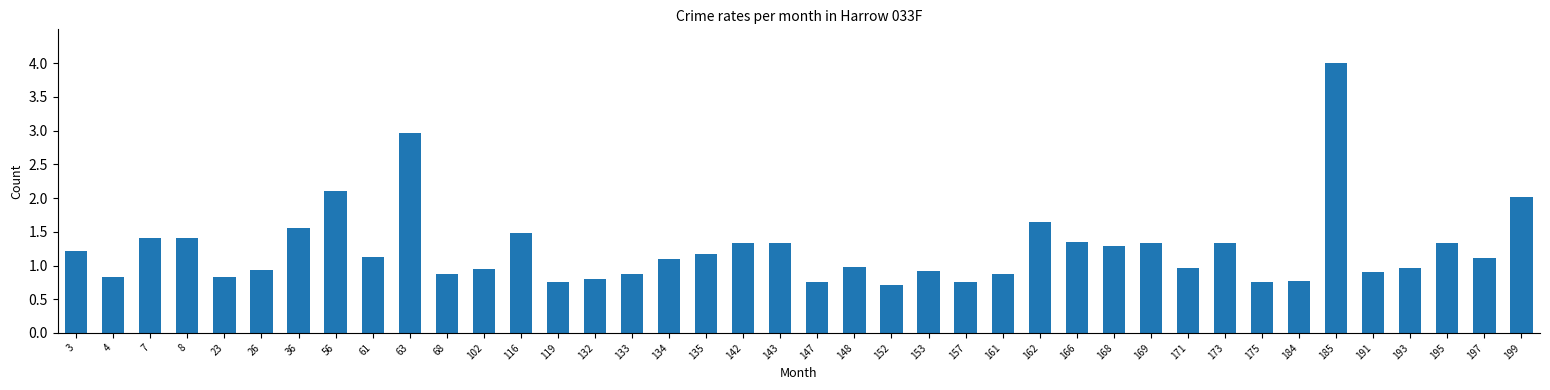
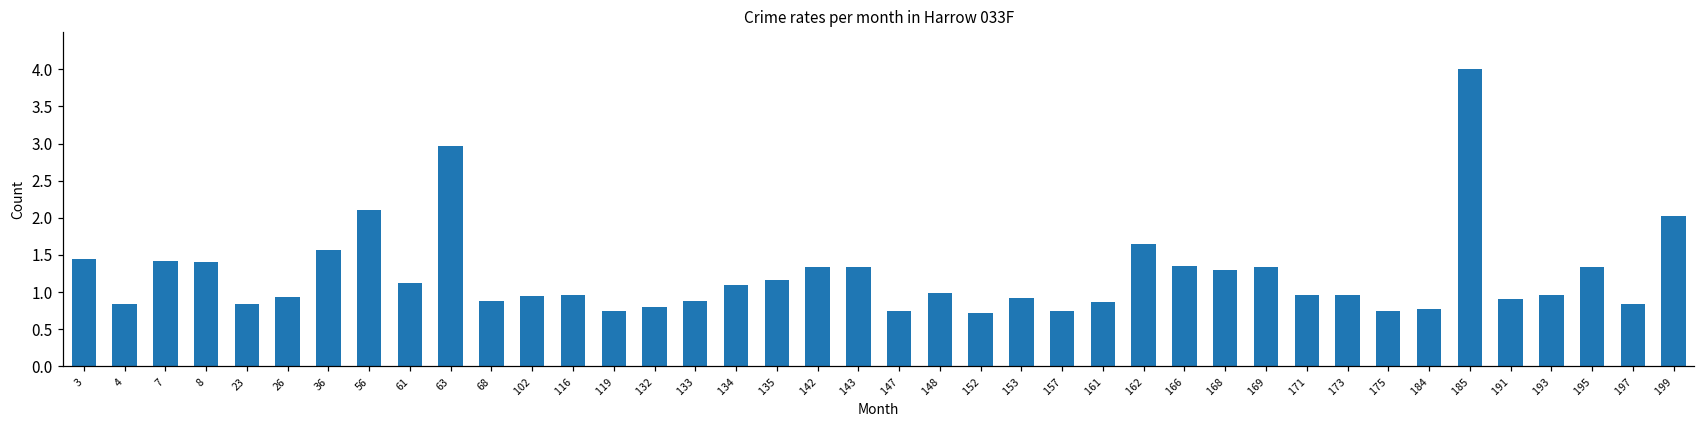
  {
-   "3": 1.2,
+   "3": 1.4,
    "4": 0.8,
    "7": 1.4,
    "8": 1.4,
    "23": 0.8,
    "26": 0.9,
    "36": 1.6,
    "56": 2.1,
    "61": 1.1,
    "63": 3.0,
    "68": 0.9,
    "102": 0.9,
-   "116": 1.5,
+   "116": 1.0,
    "119": 0.7,
    "132": 0.8,
    "133": 0.9,
    "134": 1.1,
    "135": 1.2,
    "142": 1.3,
    "143": 1.3,
    "147": 0.7,
    "148": 1.0,
    "152": 0.7,
    "153": 0.9,
    "157": 0.8,
    "161": 0.9,
    "162": 1.6,
    "166": 1.3,
    "168": 1.3,
    "169": 1.3,
    "171": 1.0,
-   "173": 1.3,
+   "173": 1.0,
    "175": 0.7,
    "184": 0.8,
    "185": 4.0,
    "191": 0.9,
    "193": 1.0,
    "195": 1.3,
-   "197": 1.1,
+   "197": 0.8,
    "199": 2.0
  }
